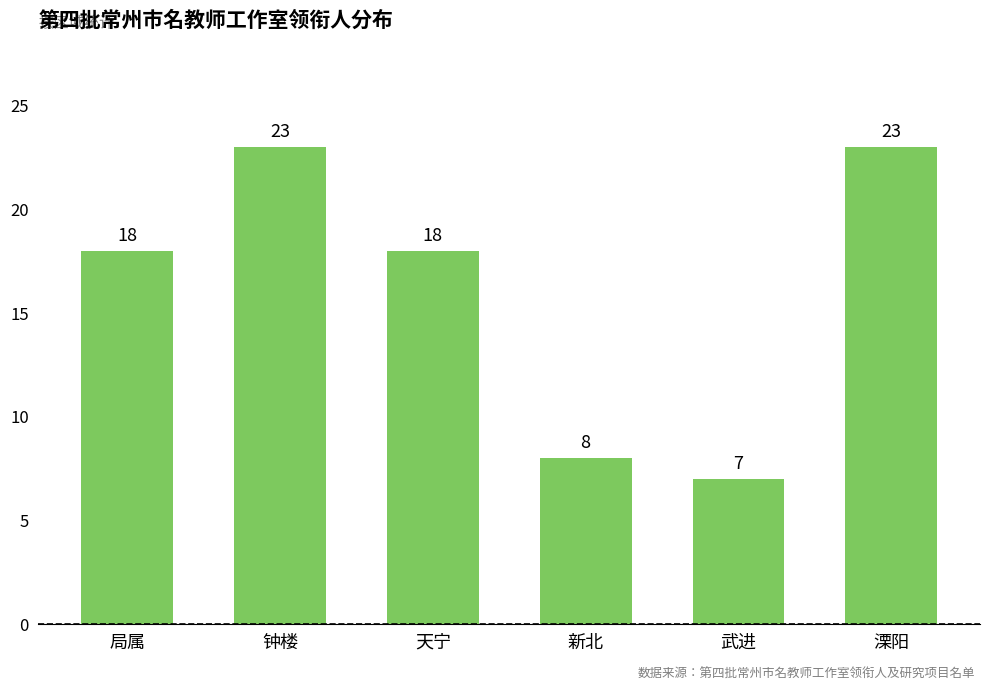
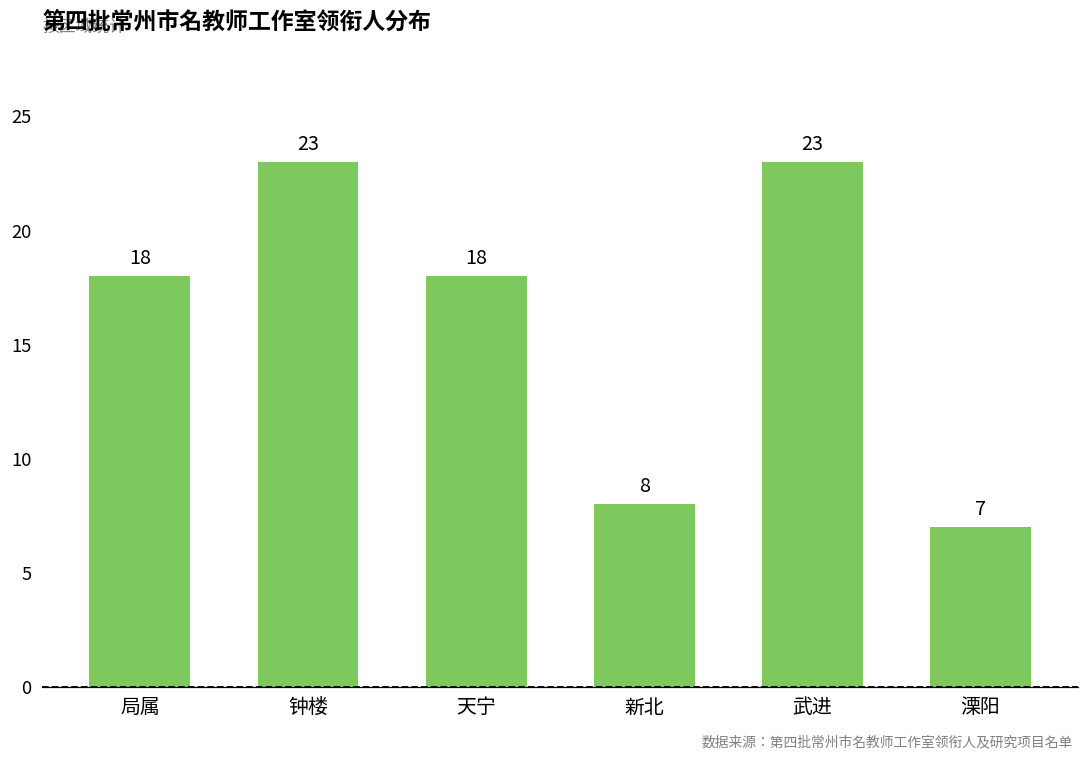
  {
    "局属": 18,
    "钟楼": 23,
    "天宁": 18,
    "新北": 8,
-   "武进": 7,
-   "溧阳": 23
+   "武进": 23,
+   "溧阳": 7
  }
